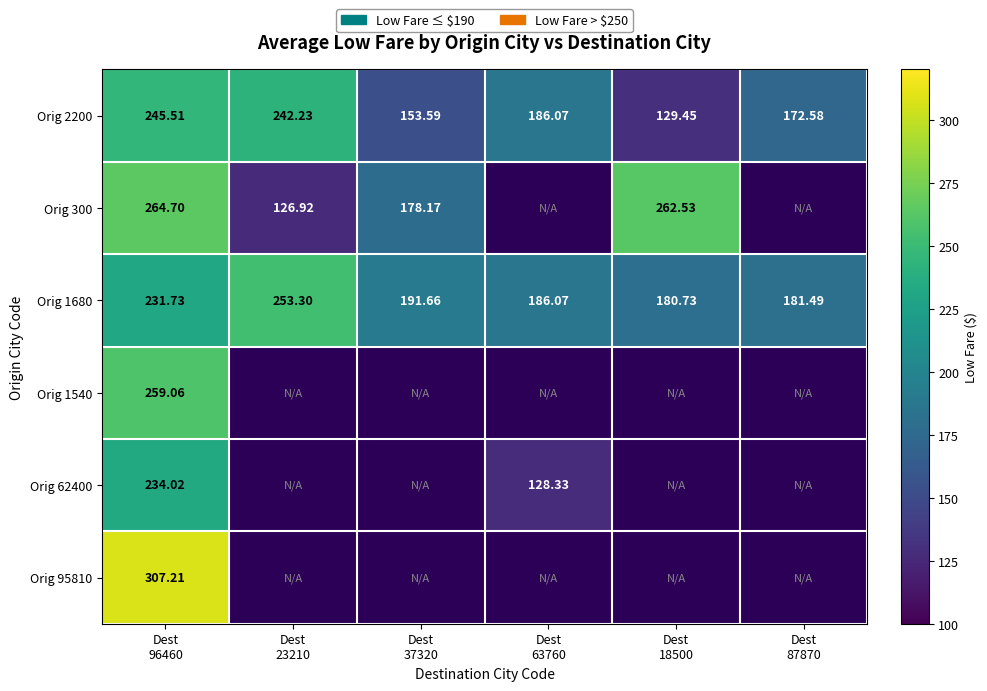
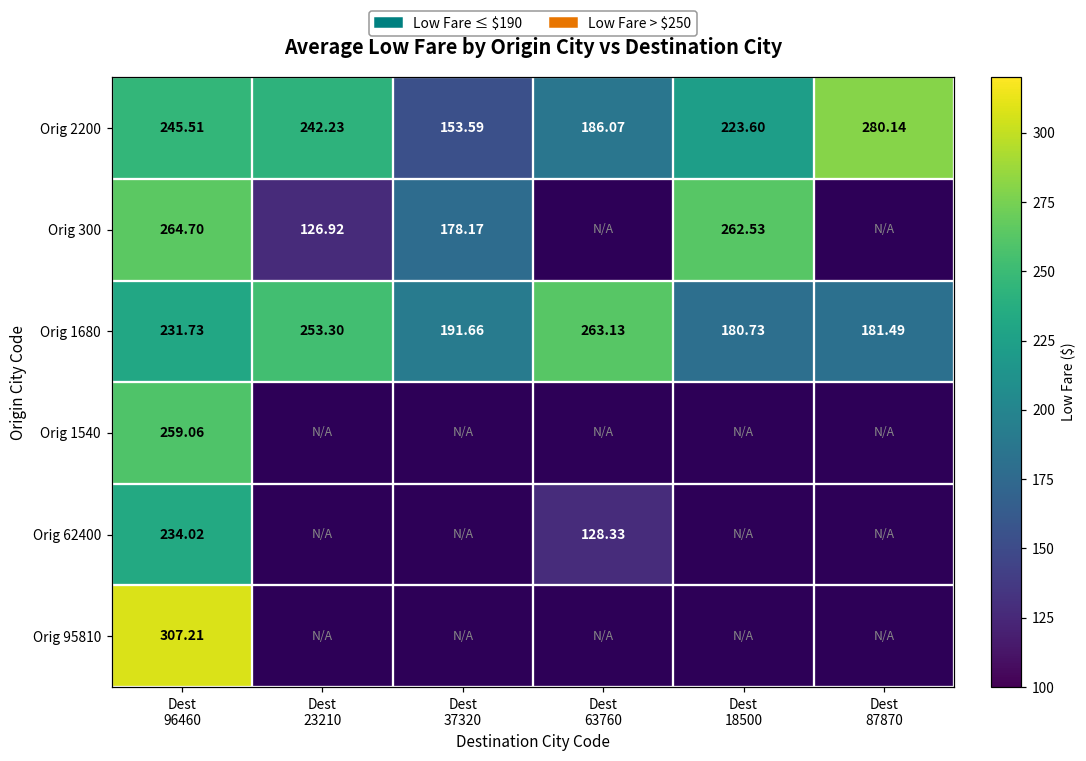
  {
    "Orig 2200": {
      "Dest 96460": 245.51,
      "Dest 23210": 242.23,
      "Dest 37320": 153.59,
      "Dest 63760": 186.07,
-     "Dest 18500": 129.45,
-     "Dest 87870": 172.58
+     "Dest 18500": 223.60,
+     "Dest 87870": 280.14
    },
    "Orig 300": {
      "Dest 96460": 264.70,
      "Dest 23210": 126.92,
      "Dest 37320": 178.17,
      "Dest 18500": 262.53
    },
    "Orig 1680": {
      "Dest 96460": 231.73,
      "Dest 23210": 253.30,
      "Dest 37320": 191.66,
-     "Dest 63760": 186.07,
+     "Dest 63760": 263.13,
      "Dest 18500": 180.73,
      "Dest 87870": 181.49
    },
    "Orig 1540": {
      "Dest 96460": 259.06
    },
    "Orig 62400": {
      "Dest 96460": 234.02,
      "Dest 63760": 128.33
    },
    "Orig 95810": {
      "Dest 96460": 307.21
    }
  }
